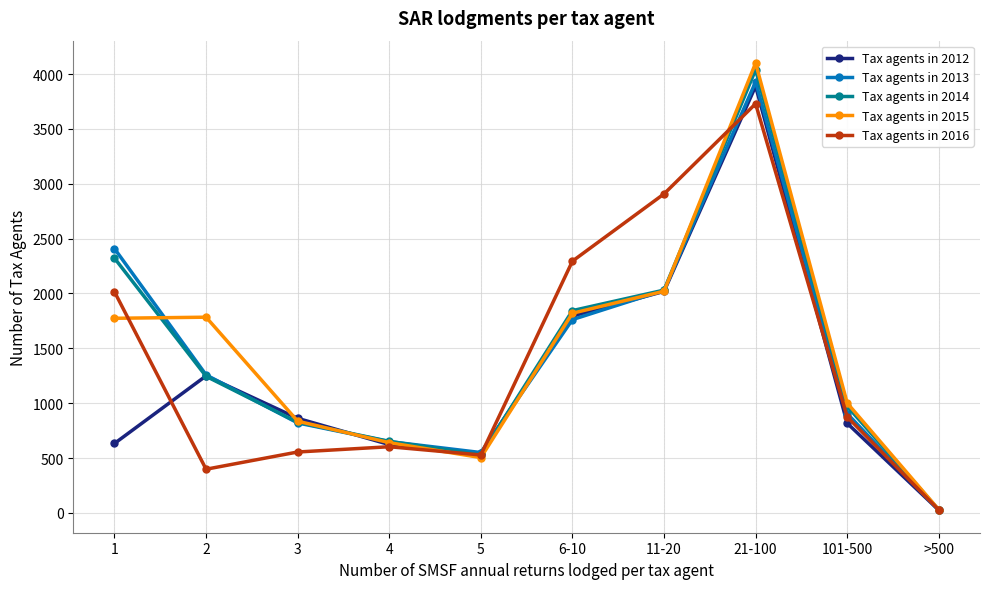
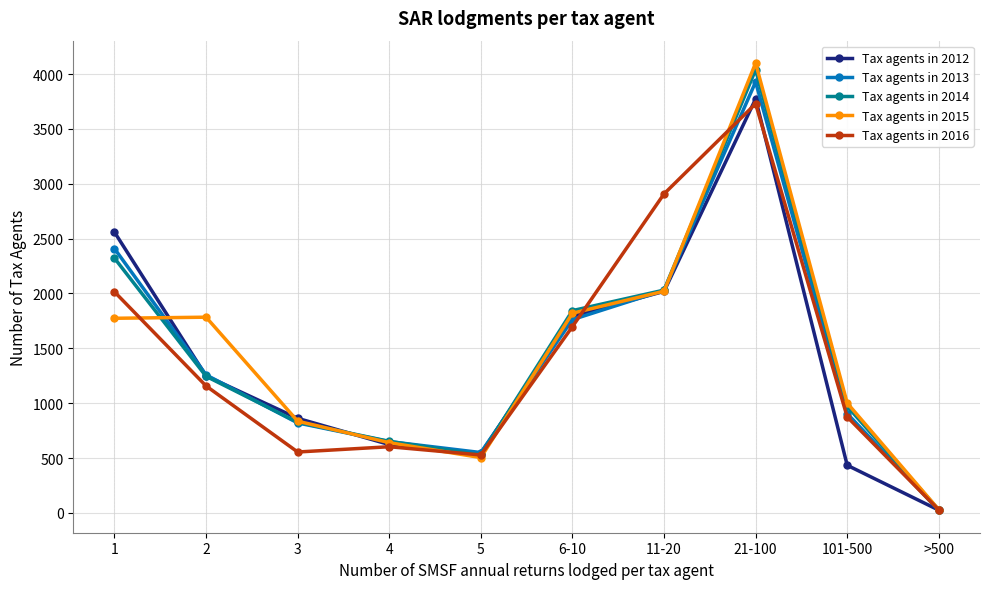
  {
    "Tax agents in 2012": {
-     "1": 630,
+     "1": 2560,
      "3": 860,
      "6-10": 1790,
-     "21-100": 3890,
-     "101-500": 820
+     "21-100": 3770,
+     "101-500": 430
    },
    "Tax agents in 2015": {
      "1": 1770,
      "2": 1780,
      "5": 500,
      "6-10": 1820,
      "21-100": 4100,
      "101-500": 1000
    },
    "Tax agents in 2016": {
      "1": 2020,
-     "2": 400,
+     "2": 1160,
      "3": 560,
-     "6-10": 2300,
+     "6-10": 1700,
      "11-20": 2910,
      "21-100": 3730,
      "101-500": 880
    }
  }
